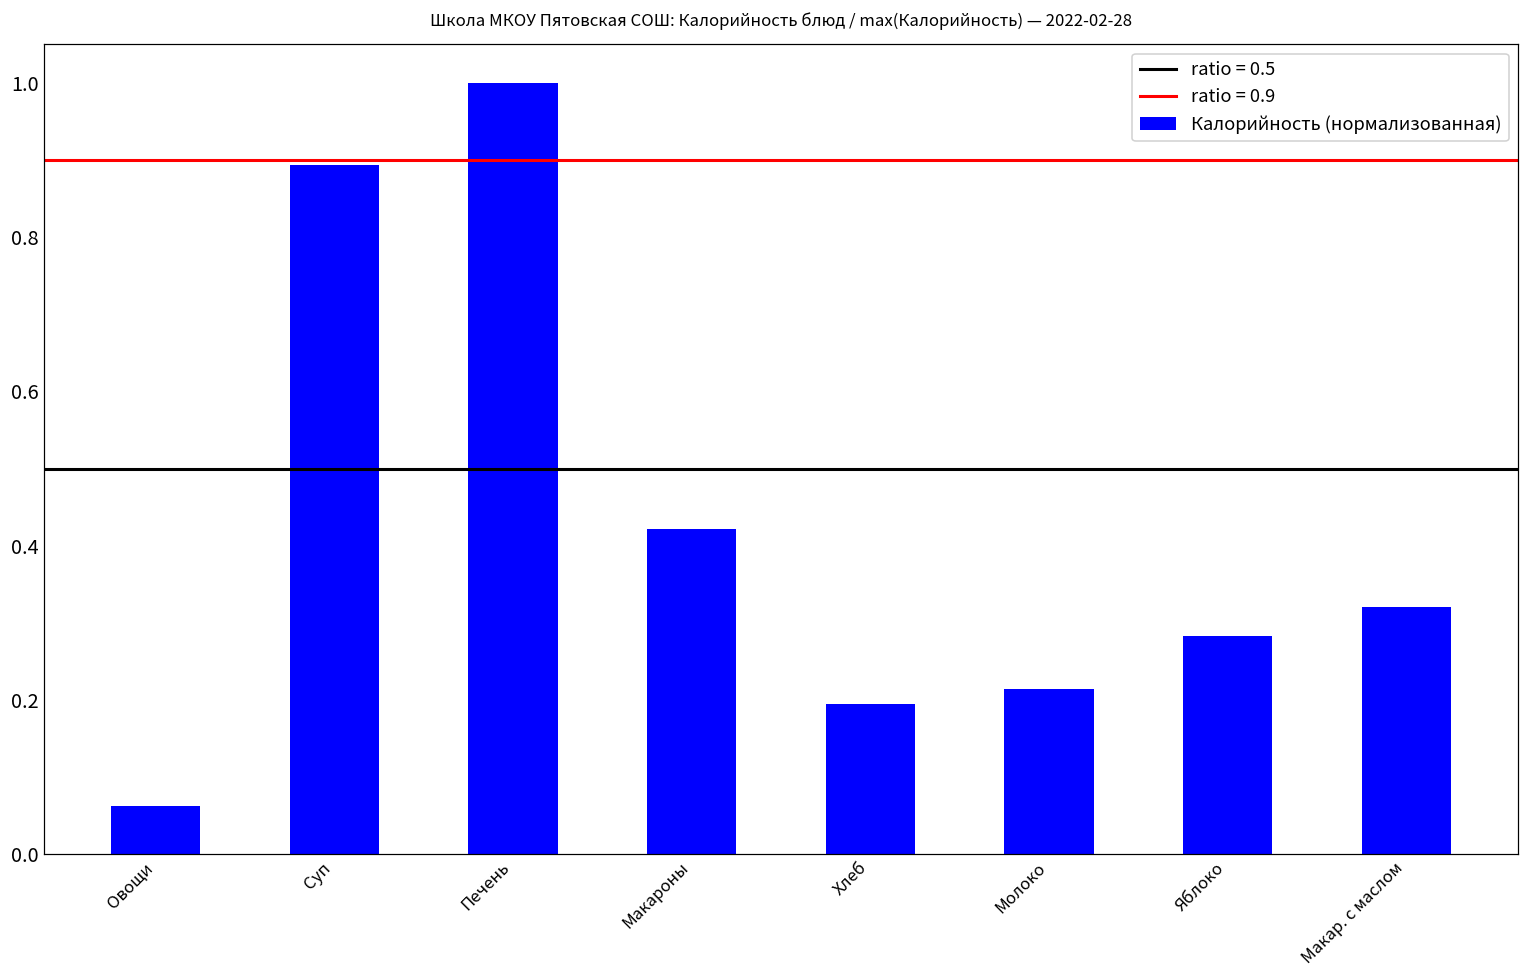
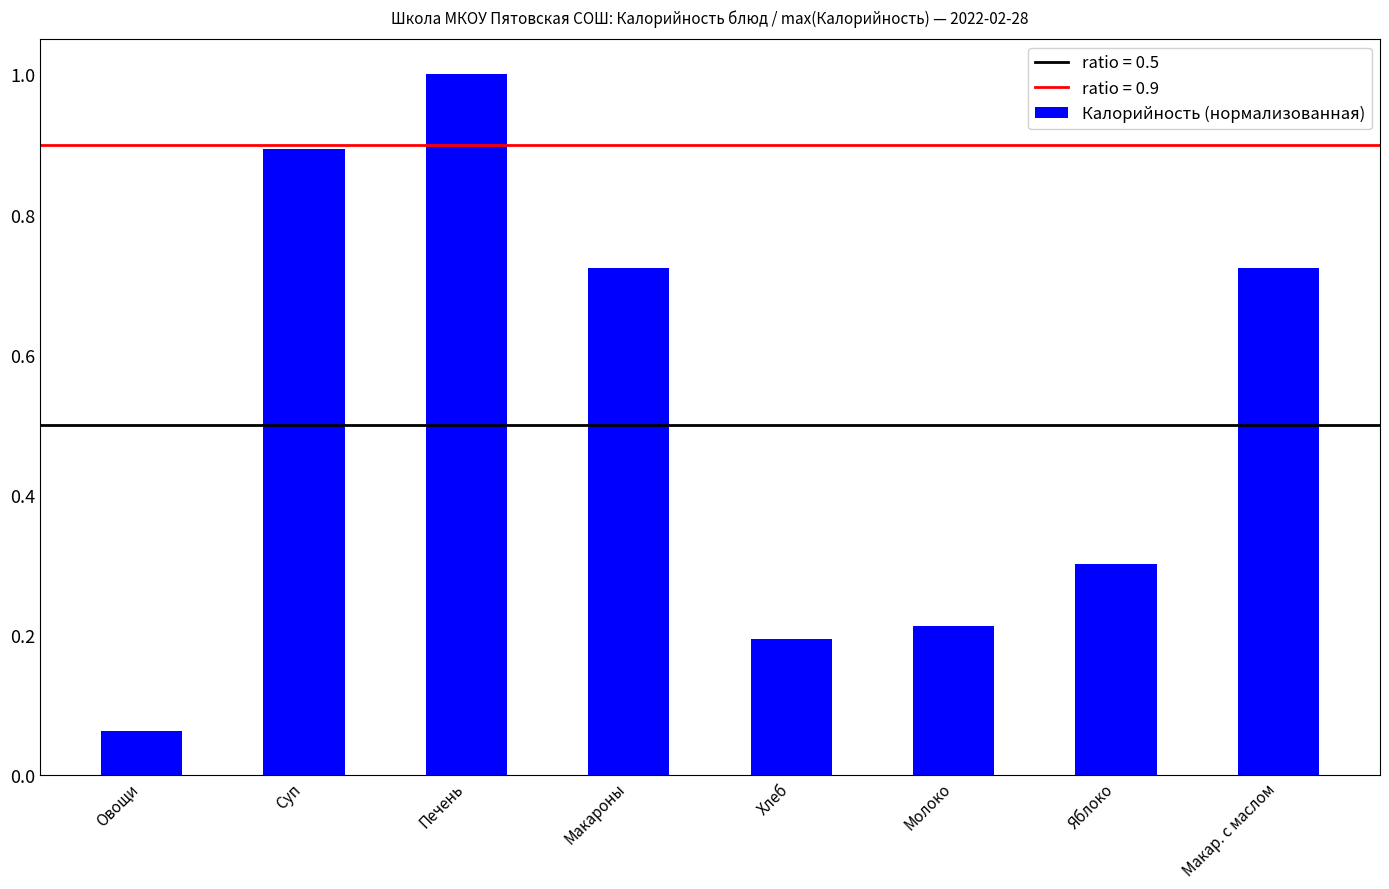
  {
    "Овощи": 0.06,
    "Суп": 0.89,
    "Печень": 1.00,
-   "Макароны": 0.42,
+   "Макароны": 0.72,
    "Хлеб": 0.19,
    "Молоко": 0.21,
-   "Яблоко": 0.28,
-   "Макар. с маслом": 0.32
+   "Яблоко": 0.30,
+   "Макар. с маслом": 0.72
  }
